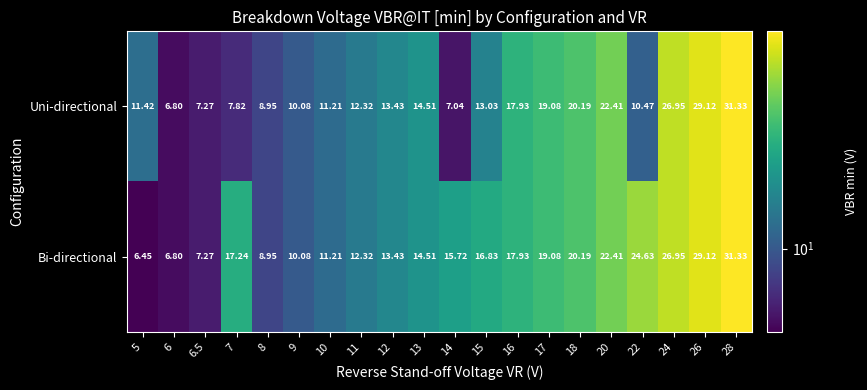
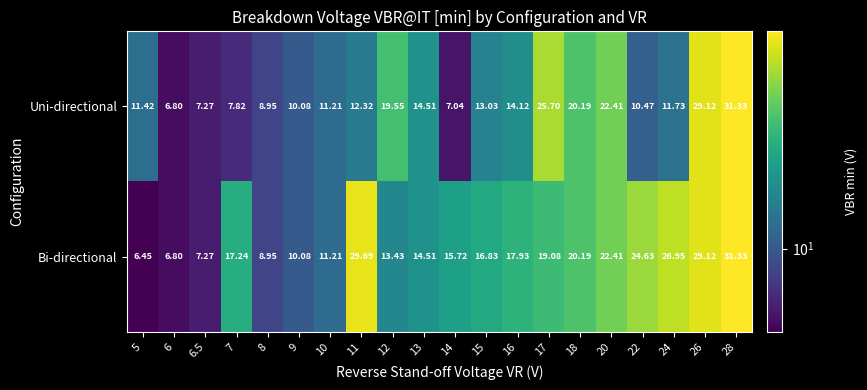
  {
    "Uni-directional": {
      "5": 11.42,
      "6": 6.80,
      "6.5": 7.27,
      "7": 7.82,
      "8": 8.95,
      "9": 10.08,
      "10": 11.21,
      "11": 12.32,
-     "12": 13.43,
+     "12": 19.55,
      "13": 14.51,
      "14": 7.04,
      "15": 13.03,
-     "16": 17.93,
-     "17": 19.08,
+     "16": 14.12,
+     "17": 25.70,
      "18": 20.19,
      "20": 22.41,
      "22": 10.47,
-     "24": 26.95,
+     "24": 11.73,
      "26": 29.12,
      "28": 31.33
    },
    "Bi-directional": {
      "5": 6.45,
      "6": 6.80,
      "6.5": 7.27,
      "7": 17.24,
      "8": 8.95,
      "9": 10.08,
      "10": 11.21,
-     "11": 12.32,
+     "11": 29.69,
      "12": 13.43,
      "13": 14.51,
      "14": 15.72,
      "15": 16.83,
      "16": 17.93,
      "17": 19.08,
      "18": 20.19,
      "20": 22.41,
      "22": 24.63,
      "24": 26.95,
      "26": 29.12,
      "28": 31.33
    }
  }
